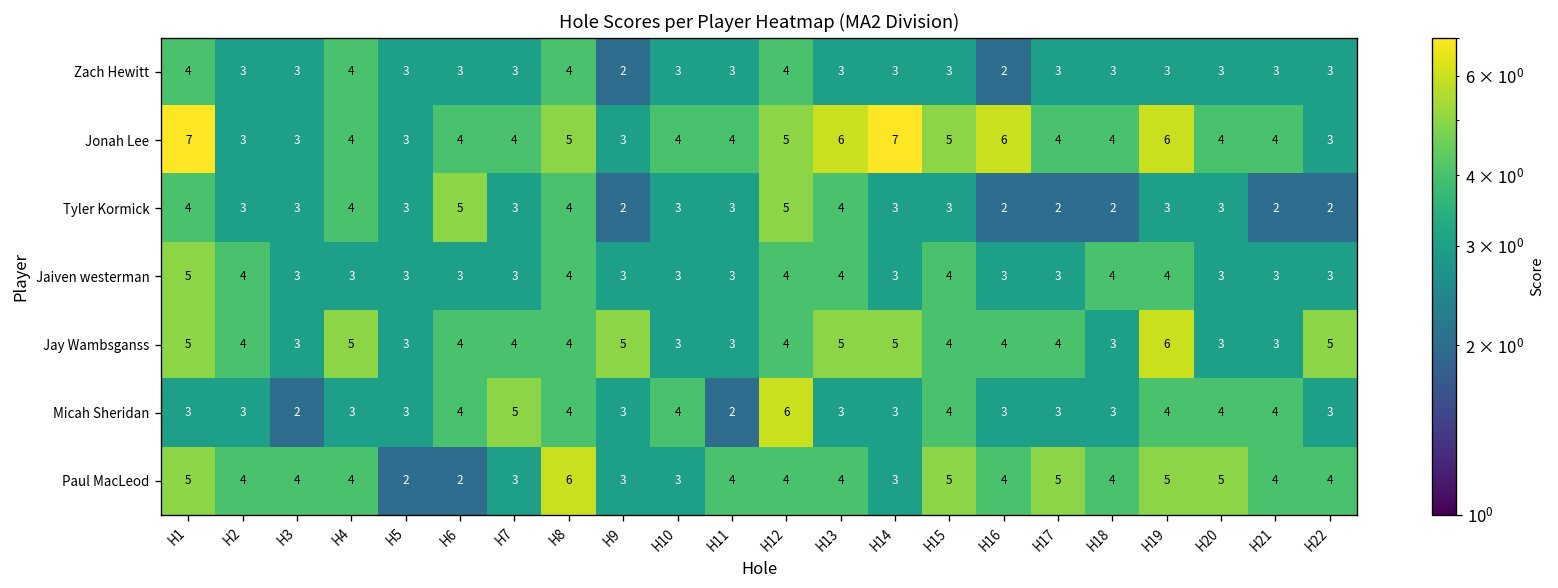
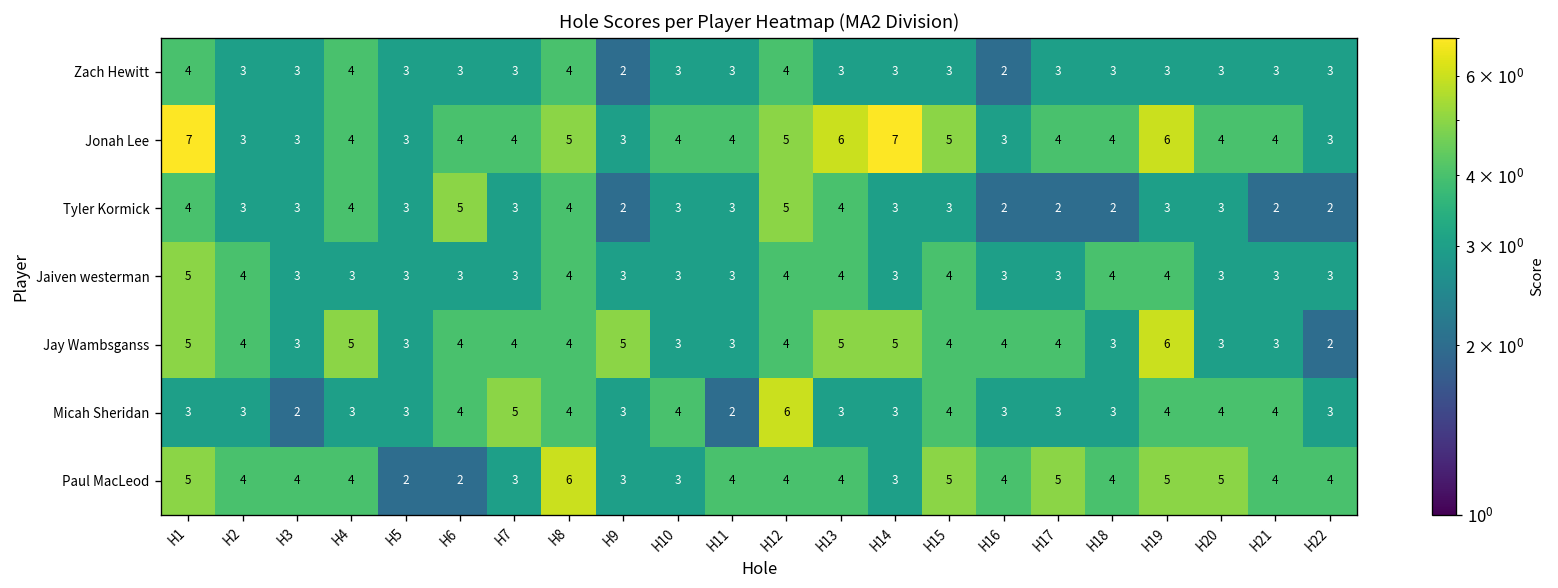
  {
    "Zach Hewitt": {
      "H1": 4,
      "H2": 3,
      "H3": 3,
      "H4": 4,
      "H5": 3,
      "H6": 3,
      "H7": 3,
      "H8": 4,
      "H9": 2,
      "H10": 3,
      "H11": 3,
      "H12": 4,
      "H13": 3,
      "H14": 3,
      "H15": 3,
      "H16": 2,
      "H17": 3,
      "H18": 3,
      "H19": 3,
      "H20": 3,
      "H21": 3,
      "H22": 3
    },
    "Jonah Lee": {
      "H1": 7,
      "H2": 3,
      "H3": 3,
      "H4": 4,
      "H5": 3,
      "H6": 4,
      "H7": 4,
      "H8": 5,
      "H9": 3,
      "H10": 4,
      "H11": 4,
      "H12": 5,
      "H13": 6,
      "H14": 7,
      "H15": 5,
-     "H16": 6,
+     "H16": 3,
      "H17": 4,
      "H18": 4,
      "H19": 6,
      "H20": 4,
      "H21": 4,
      "H22": 3
    },
    "Tyler Kormick": {
      "H1": 4,
      "H2": 3,
      "H3": 3,
      "H4": 4,
      "H5": 3,
      "H6": 5,
      "H7": 3,
      "H8": 4,
      "H9": 2,
      "H10": 3,
      "H11": 3,
      "H12": 5,
      "H13": 4,
      "H14": 3,
      "H15": 3,
      "H16": 2,
      "H17": 2,
      "H18": 2,
      "H19": 3,
      "H20": 3,
      "H21": 2,
      "H22": 2
    },
    "Jaiven westerman": {
      "H1": 5,
      "H2": 4,
      "H3": 3,
      "H4": 3,
      "H5": 3,
      "H6": 3,
      "H7": 3,
      "H8": 4,
      "H9": 3,
      "H10": 3,
      "H11": 3,
      "H12": 4,
      "H13": 4,
      "H14": 3,
      "H15": 4,
      "H16": 3,
      "H17": 3,
      "H18": 4,
      "H19": 4,
      "H20": 3,
      "H21": 3,
      "H22": 3
    },
    "Jay Wambsganss": {
      "H1": 5,
      "H2": 4,
      "H3": 3,
      "H4": 5,
      "H5": 3,
      "H6": 4,
      "H7": 4,
      "H8": 4,
      "H9": 5,
      "H10": 3,
      "H11": 3,
      "H12": 4,
      "H13": 5,
      "H14": 5,
      "H15": 4,
      "H16": 4,
      "H17": 4,
      "H18": 3,
      "H19": 6,
      "H20": 3,
      "H21": 3,
-     "H22": 5
+     "H22": 2
    },
    "Micah Sheridan": {
      "H1": 3,
      "H2": 3,
      "H3": 2,
      "H4": 3,
      "H5": 3,
      "H6": 4,
      "H7": 5,
      "H8": 4,
      "H9": 3,
      "H10": 4,
      "H11": 2,
      "H12": 6,
      "H13": 3,
      "H14": 3,
      "H15": 4,
      "H16": 3,
      "H17": 3,
      "H18": 3,
      "H19": 4,
      "H20": 4,
      "H21": 4,
      "H22": 3
    },
    "Paul MacLeod": {
      "H1": 5,
      "H2": 4,
      "H3": 4,
      "H4": 4,
      "H5": 2,
      "H6": 2,
      "H7": 3,
      "H8": 6,
      "H9": 3,
      "H10": 3,
      "H11": 4,
      "H12": 4,
      "H13": 4,
      "H14": 3,
      "H15": 5,
      "H16": 4,
      "H17": 5,
      "H18": 4,
      "H19": 5,
      "H20": 5,
      "H21": 4,
      "H22": 4
    }
  }
